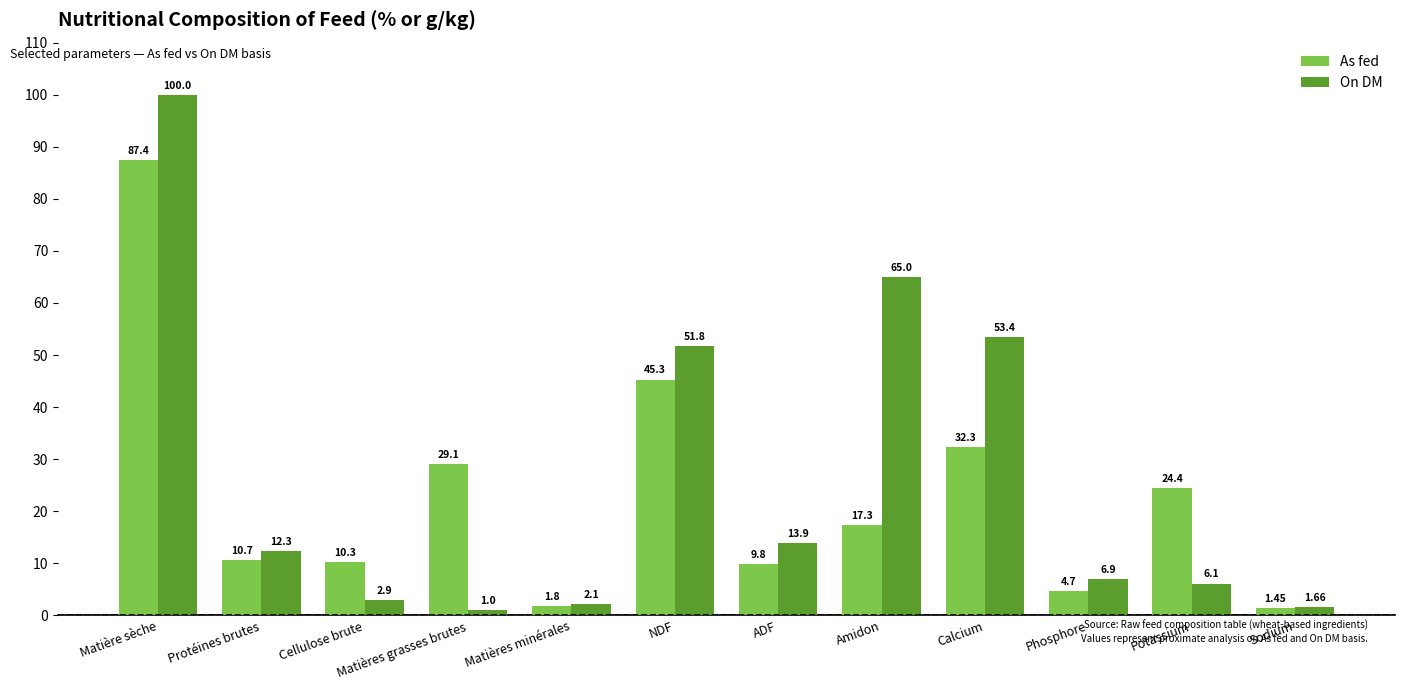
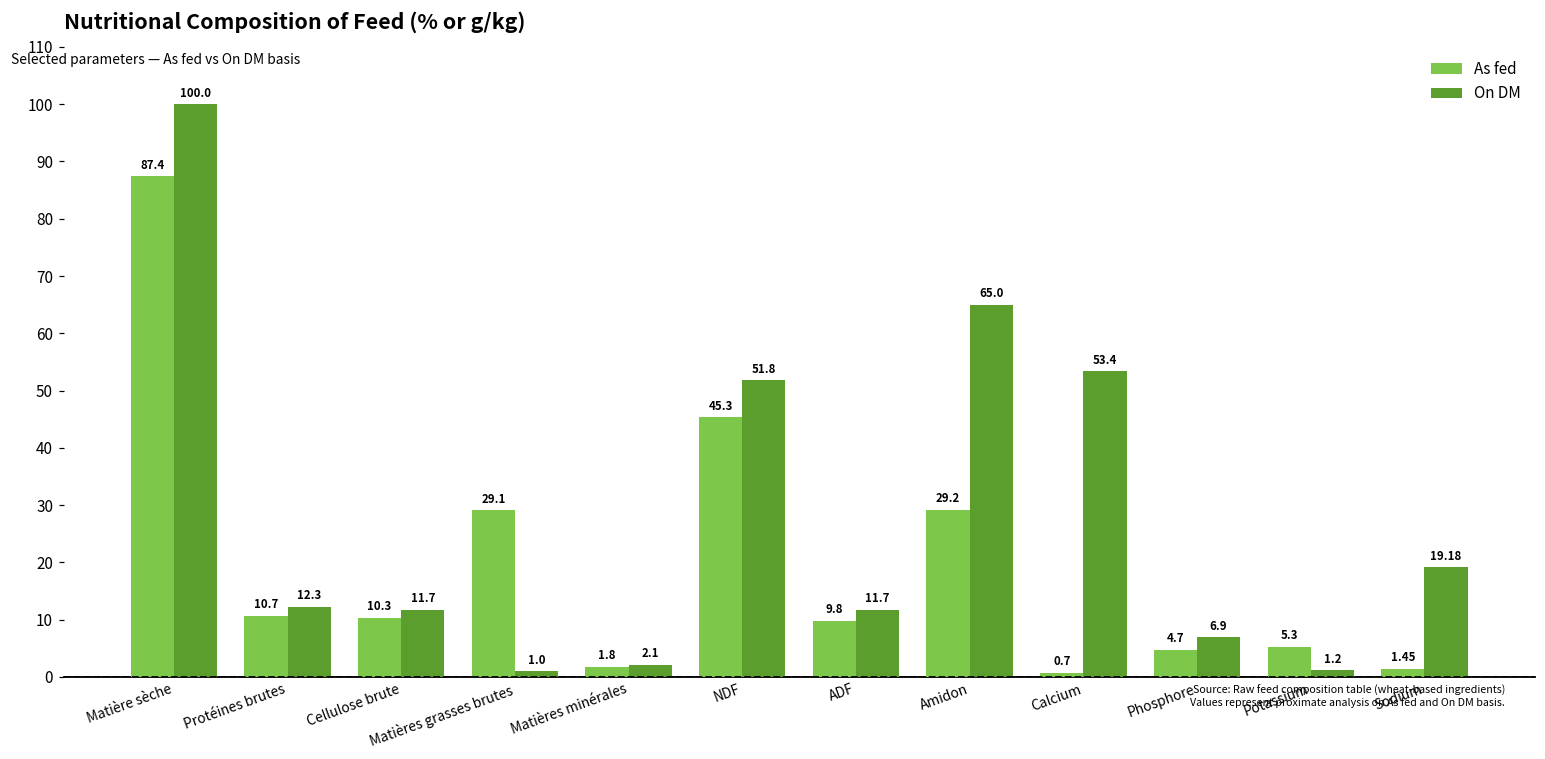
  {
    "As fed": {
      "Matière sèche": 87.4,
      "Protéines brutes": 10.7,
      "Cellulose brute": 10.3,
      "Matières grasses brutes": 29.1,
      "Matières minérales": 1.8,
      "NDF": 45.3,
      "ADF": 9.8,
-     "Amidon": 17.3,
-     "Calcium": 32.3,
+     "Amidon": 29.2,
+     "Calcium": 0.7,
      "Phosphore": 4.7,
-     "Potassium": 24.4,
+     "Potassium": 5.3,
      "Sodium": 1.45
    },
    "On DM": {
      "Matière sèche": 100.0,
      "Protéines brutes": 12.3,
-     "Cellulose brute": 2.9,
+     "Cellulose brute": 11.7,
      "Matières grasses brutes": 1.0,
      "Matières minérales": 2.1,
      "NDF": 51.8,
-     "ADF": 13.9,
+     "ADF": 11.7,
      "Amidon": 65.0,
      "Calcium": 53.4,
      "Phosphore": 6.9,
-     "Potassium": 6.1,
-     "Sodium": 1.66
+     "Potassium": 1.2,
+     "Sodium": 19.18
    }
  }
